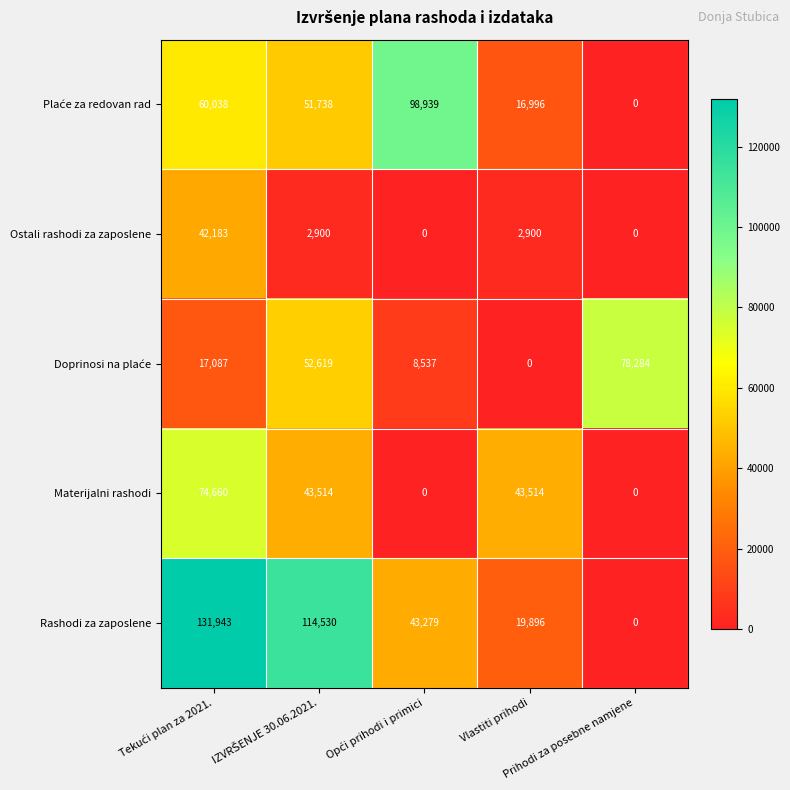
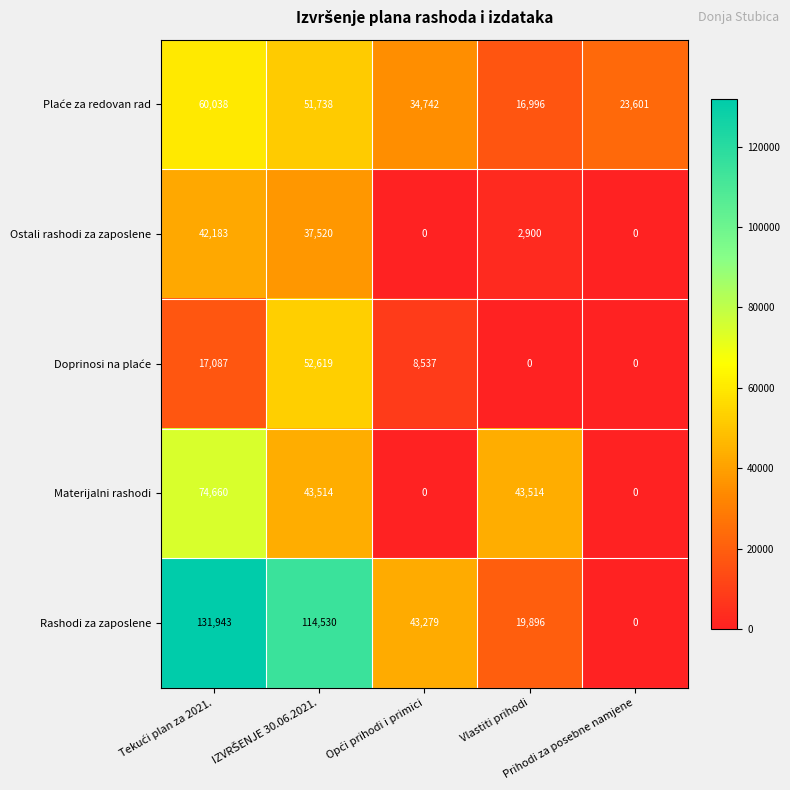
  {
    "Plaće za redovan rad": {
      "Tekući plan za 2021.": "60,038",
      "IZVRŠENJE 30.06.2021.": "51,738",
-     "Opći prihodi i primici": "98,939",
+     "Opći prihodi i primici": "34,742",
      "Vlastiti prihodi": "16,996",
-     "Prihodi za posebne namjene": "0"
+     "Prihodi za posebne namjene": "23,601"
    },
    "Ostali rashodi za zaposlene": {
      "Tekući plan za 2021.": "42,183",
-     "IZVRŠENJE 30.06.2021.": "2,900",
+     "IZVRŠENJE 30.06.2021.": "37,520",
      "Opći prihodi i primici": "0",
      "Vlastiti prihodi": "2,900",
      "Prihodi za posebne namjene": "0"
    },
    "Doprinosi na plaće": {
      "Tekući plan za 2021.": "17,087",
      "IZVRŠENJE 30.06.2021.": "52,619",
      "Opći prihodi i primici": "8,537",
      "Vlastiti prihodi": "0",
-     "Prihodi za posebne namjene": "78,284"
+     "Prihodi za posebne namjene": "0"
    },
    "Materijalni rashodi": {
      "Tekući plan za 2021.": "74,660",
      "IZVRŠENJE 30.06.2021.": "43,514",
      "Opći prihodi i primici": "0",
      "Vlastiti prihodi": "43,514",
      "Prihodi za posebne namjene": "0"
    },
    "Rashodi za zaposlene": {
      "Tekući plan za 2021.": "131,943",
      "IZVRŠENJE 30.06.2021.": "114,530",
      "Opći prihodi i primici": "43,279",
      "Vlastiti prihodi": "19,896",
      "Prihodi za posebne namjene": "0"
    }
  }
